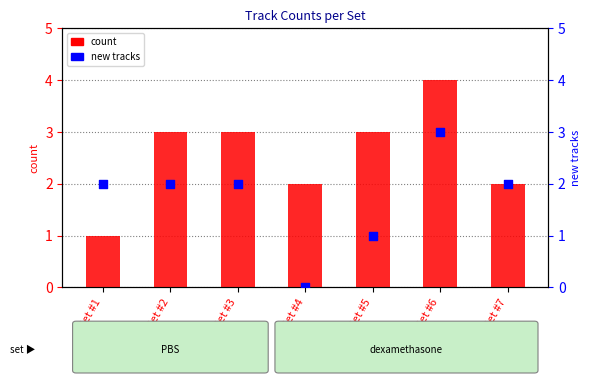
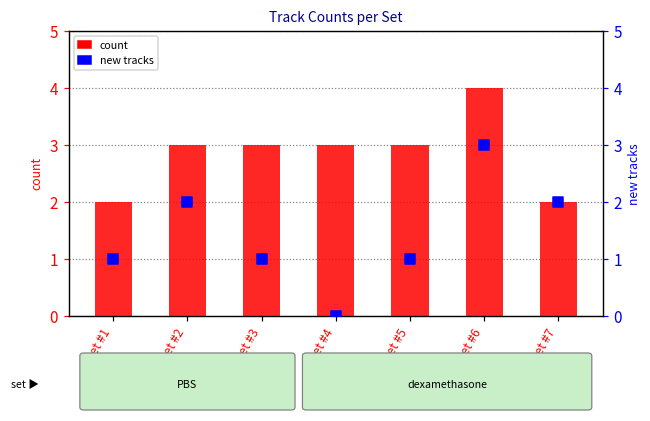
  {
    "count": {
-     "Set #1": 1,
+     "Set #1": 2,
      "Set #2": 3,
      "Set #3": 3,
-     "Set #4": 2,
+     "Set #4": 3,
      "Set #5": 3,
      "Set #6": 4,
      "Set #7": 2
    },
    "new tracks": {
-     "Set #1": 2,
-     "Set #3": 2
+     "Set #1": 1,
+     "Set #3": 1
    }
  }
